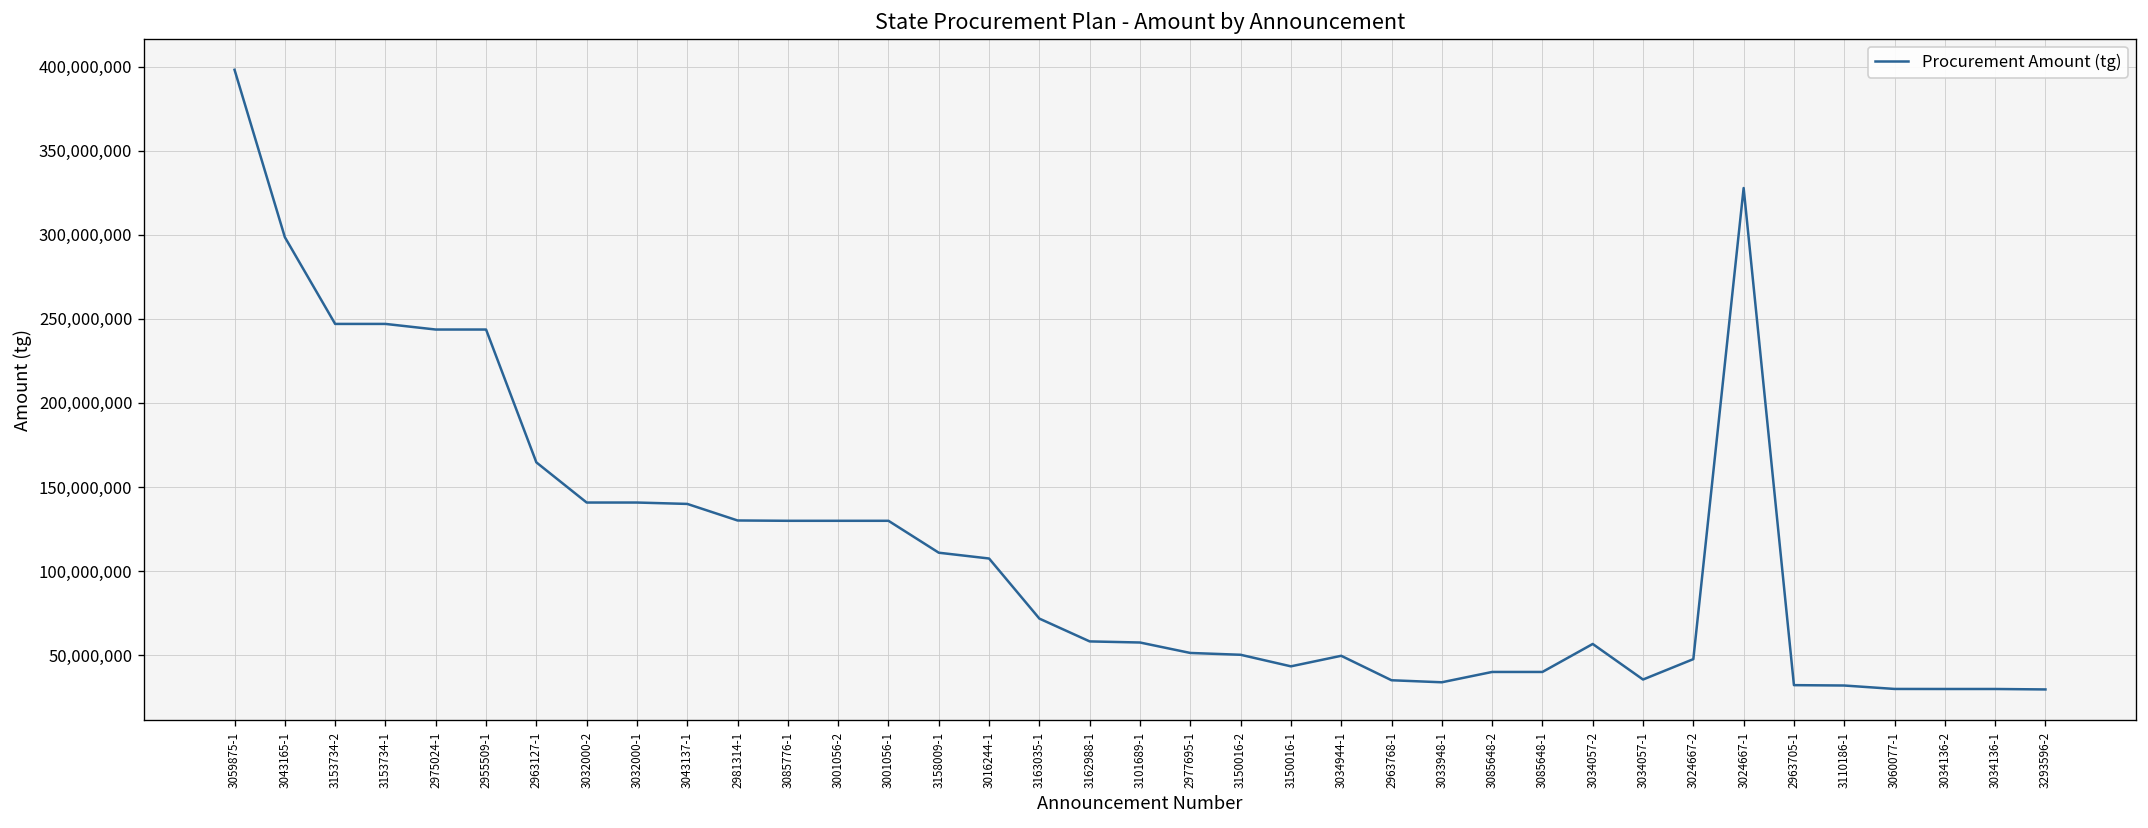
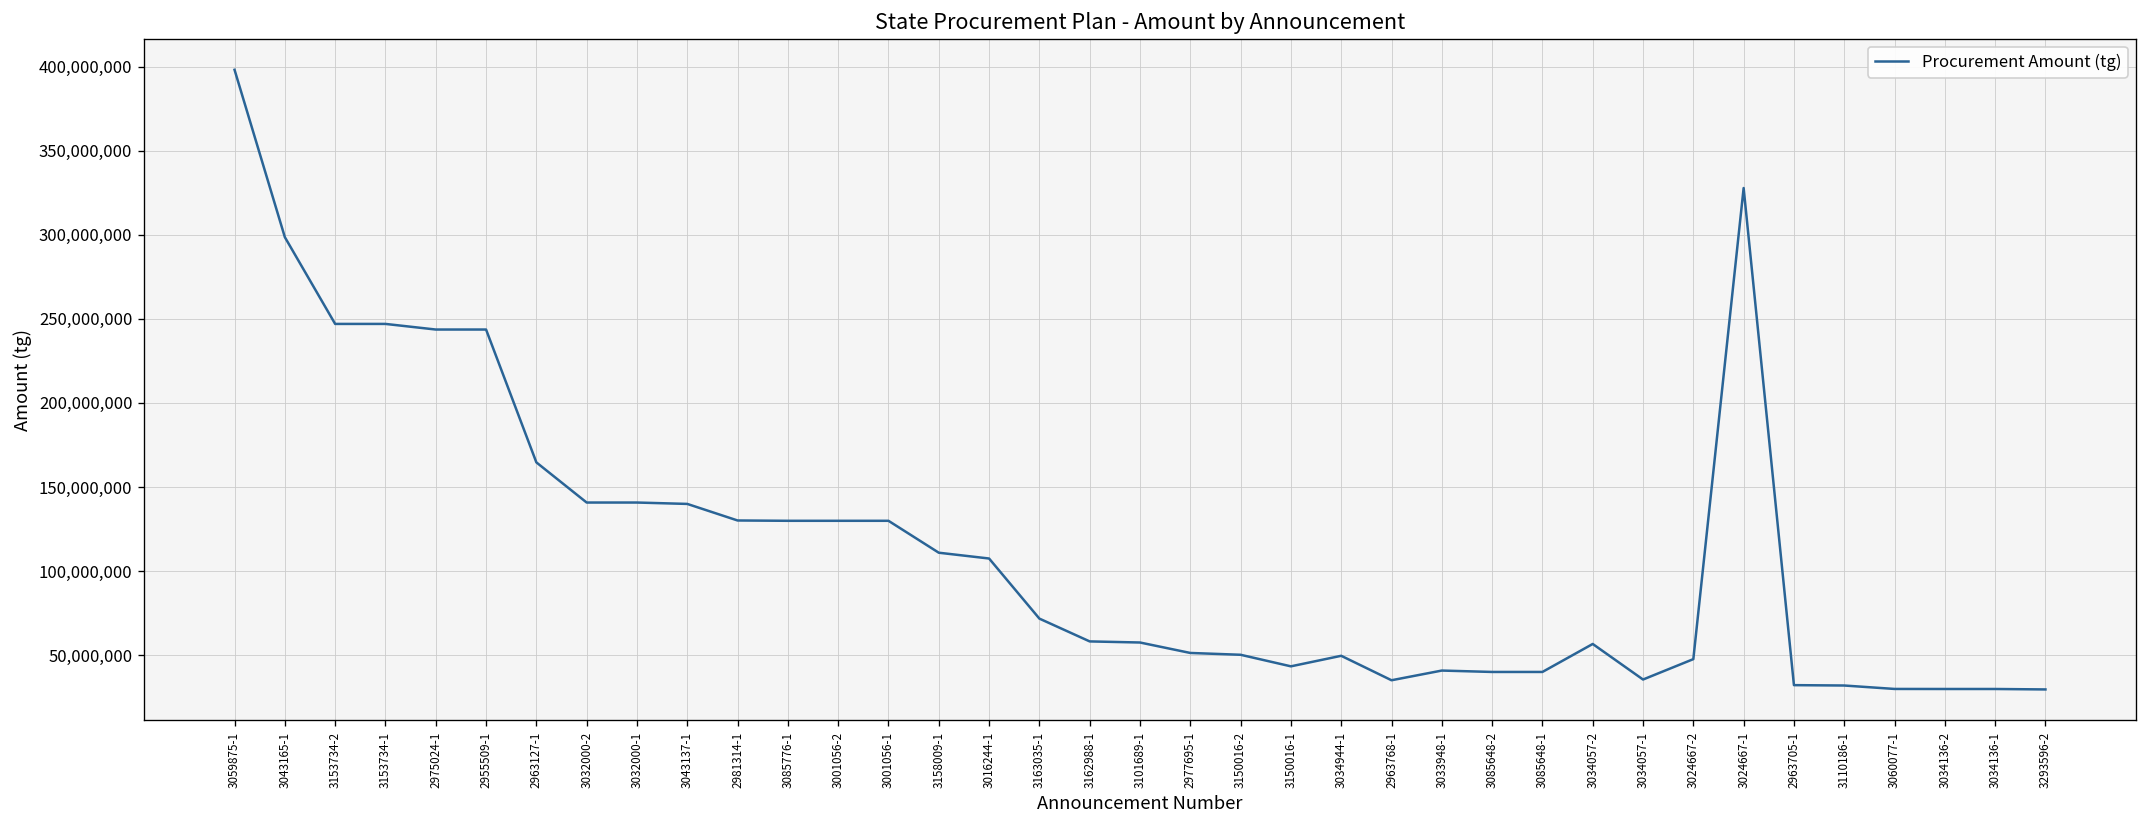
  {
    "3059875-1": "398,000,000",
    "3043165-1": "299,000,000",
    "3153734-2": "247,000,000",
    "3153734-1": "247,000,000",
    "2975024-1": "244,000,000",
    "2955509-1": "244,000,000",
    "2963127-1": "165,000,000",
    "3032000-2": "141,000,000",
    "3032000-1": "141,000,000",
    "3043137-1": "140,000,000",
    "2981314-1": "130,000,000",
    "3085776-1": "130,000,000",
    "3001056-2": "130,000,000",
    "3001056-1": "130,000,000",
    "3158009-1": "111,000,000",
    "3016244-1": "107,000,000",
    "3163035-1": "72,000,000",
    "3162988-1": "58,000,000",
    "3101689-1": "58,000,000",
    "2977695-1": "51,000,000",
    "3150016-2": "50,000,000",
    "3150016-1": "43,000,000",
    "3034944-1": "50,000,000",
    "2963768-1": "35,000,000",
-   "3033948-1": "34,000,000",
+   "3033948-1": "41,000,000",
    "3085648-2": "40,000,000",
    "3085648-1": "40,000,000",
    "3034057-2": "57,000,000",
    "3034057-1": "36,000,000",
    "3024667-2": "48,000,000",
    "3024667-1": "328,000,000",
    "2963705-1": "32,000,000",
    "3110186-1": "32,000,000",
    "3060077-1": "30,000,000",
    "3034136-2": "30,000,000",
    "3034136-1": "30,000,000",
    "3293596-2": "30,000,000"
  }
